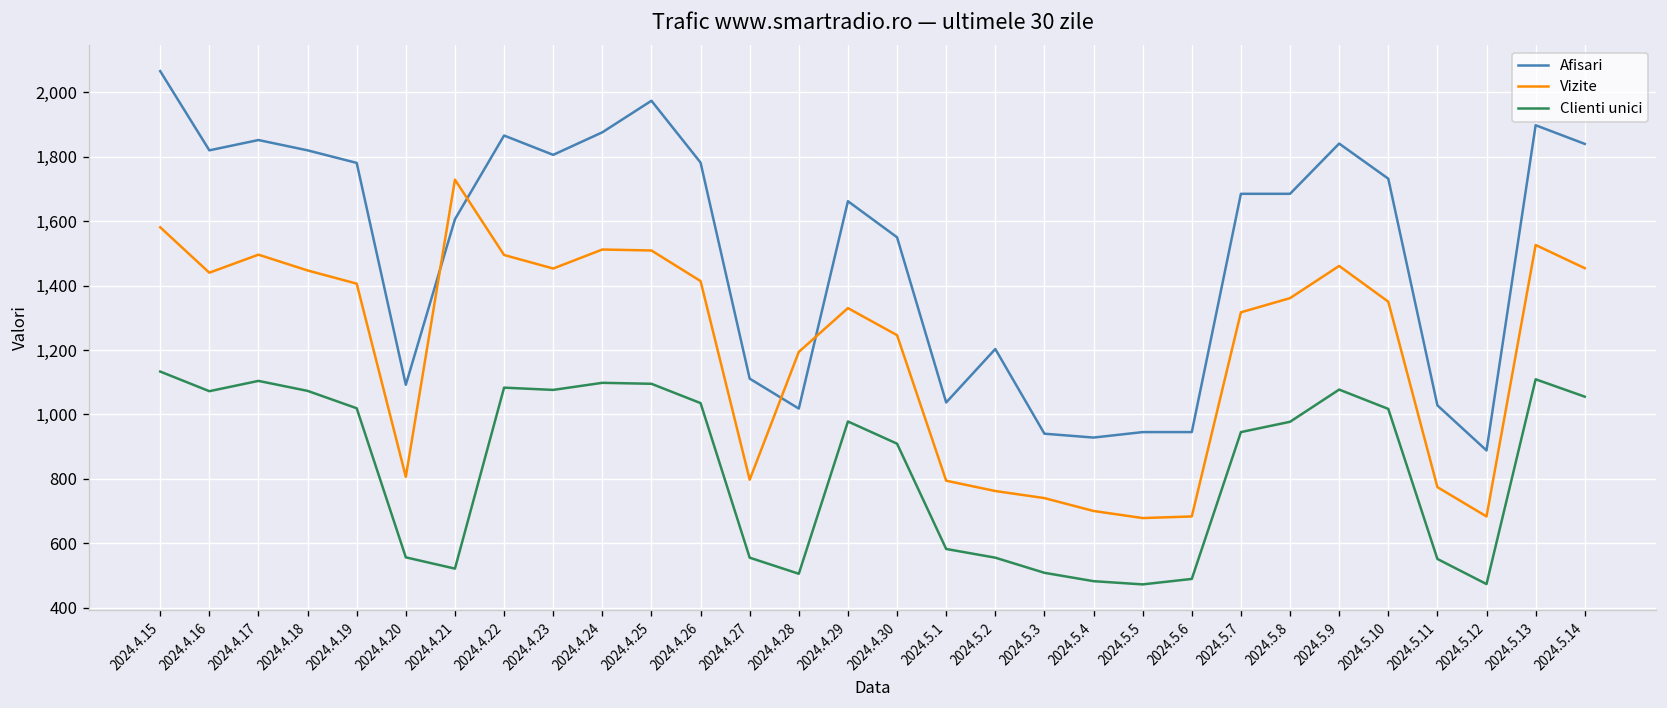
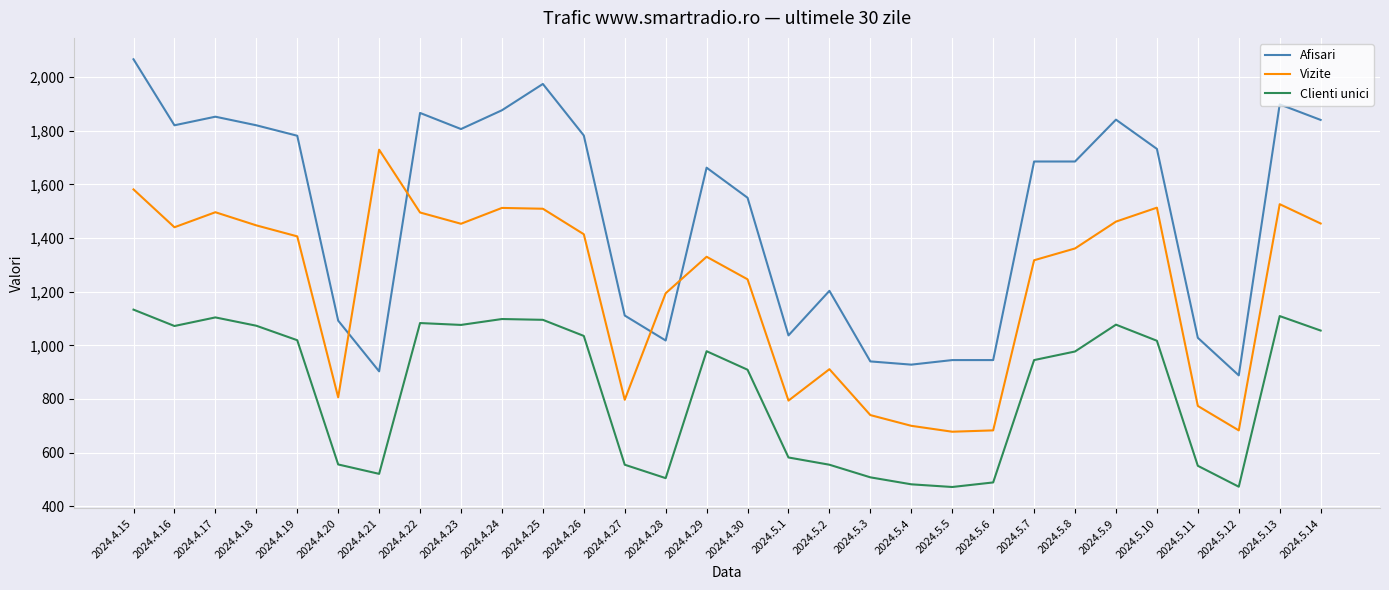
  {
    "Afisari": {
      "2024.4.15": "2,070",
      "2024.4.16": "1,820",
      "2024.4.17": "1,850",
      "2024.4.18": "1,820",
      "2024.4.19": "1,780",
      "2024.4.20": "1,090",
-     "2024.4.21": "1,610",
+     "2024.4.21": "900",
      "2024.4.22": "1,870",
      "2024.4.23": "1,810",
      "2024.4.24": "1,880",
      "2024.4.25": "1,970",
      "2024.4.26": "1,780",
      "2024.4.27": "1,110",
      "2024.4.28": "1,020",
      "2024.4.29": "1,660",
      "2024.4.30": "1,550",
      "2024.5.1": "1,040",
      "2024.5.2": "1,200",
      "2024.5.3": "940",
      "2024.5.4": "930",
      "2024.5.5": "950",
      "2024.5.6": "950",
      "2024.5.7": "1,690",
      "2024.5.8": "1,690",
      "2024.5.9": "1,840",
      "2024.5.10": "1,730",
      "2024.5.11": "1,030",
      "2024.5.12": "890",
      "2024.5.14": "1,840"
    },
    "Vizite": {
      "2024.4.15": "1,580",
      "2024.4.16": "1,440",
      "2024.4.17": "1,500",
      "2024.4.18": "1,450",
      "2024.4.19": "1,410",
      "2024.4.20": "810",
      "2024.4.21": "1,730",
      "2024.4.22": "1,500",
      "2024.4.23": "1,450",
      "2024.4.24": "1,510",
      "2024.4.25": "1,510",
      "2024.4.26": "1,410",
      "2024.4.27": "800",
      "2024.4.28": "1,190",
      "2024.4.29": "1,330",
      "2024.4.30": "1,250",
      "2024.5.1": "790",
-     "2024.5.2": "760",
+     "2024.5.2": "910",
      "2024.5.3": "740",
      "2024.5.4": "700",
      "2024.5.5": "680",
      "2024.5.6": "680",
      "2024.5.7": "1,320",
      "2024.5.8": "1,360",
      "2024.5.9": "1,460",
-     "2024.5.10": "1,350",
+     "2024.5.10": "1,510",
      "2024.5.11": "770",
      "2024.5.12": "680",
      "2024.5.13": "1,530",
      "2024.5.14": "1,450"
    },
    "Clienti unici": {
      "2024.4.15": "1,130",
      "2024.4.16": "1,070",
      "2024.4.17": "1,100",
      "2024.4.18": "1,070",
      "2024.4.19": "1,020",
      "2024.4.20": "560",
      "2024.4.21": "520",
      "2024.4.22": "1,080",
      "2024.4.23": "1,080",
      "2024.4.24": "1,100",
      "2024.4.25": "1,100",
      "2024.4.26": "1,040",
      "2024.4.27": "560",
      "2024.4.28": "510",
      "2024.4.29": "980",
      "2024.4.30": "910",
      "2024.5.1": "580",
      "2024.5.2": "560",
      "2024.5.3": "510",
      "2024.5.4": "480",
      "2024.5.5": "470",
      "2024.5.6": "490",
      "2024.5.7": "950",
      "2024.5.8": "980",
      "2024.5.9": "1,080",
      "2024.5.10": "1,020",
      "2024.5.11": "550",
      "2024.5.12": "470",
      "2024.5.13": "1,110",
      "2024.5.14": "1,060"
    }
  }
